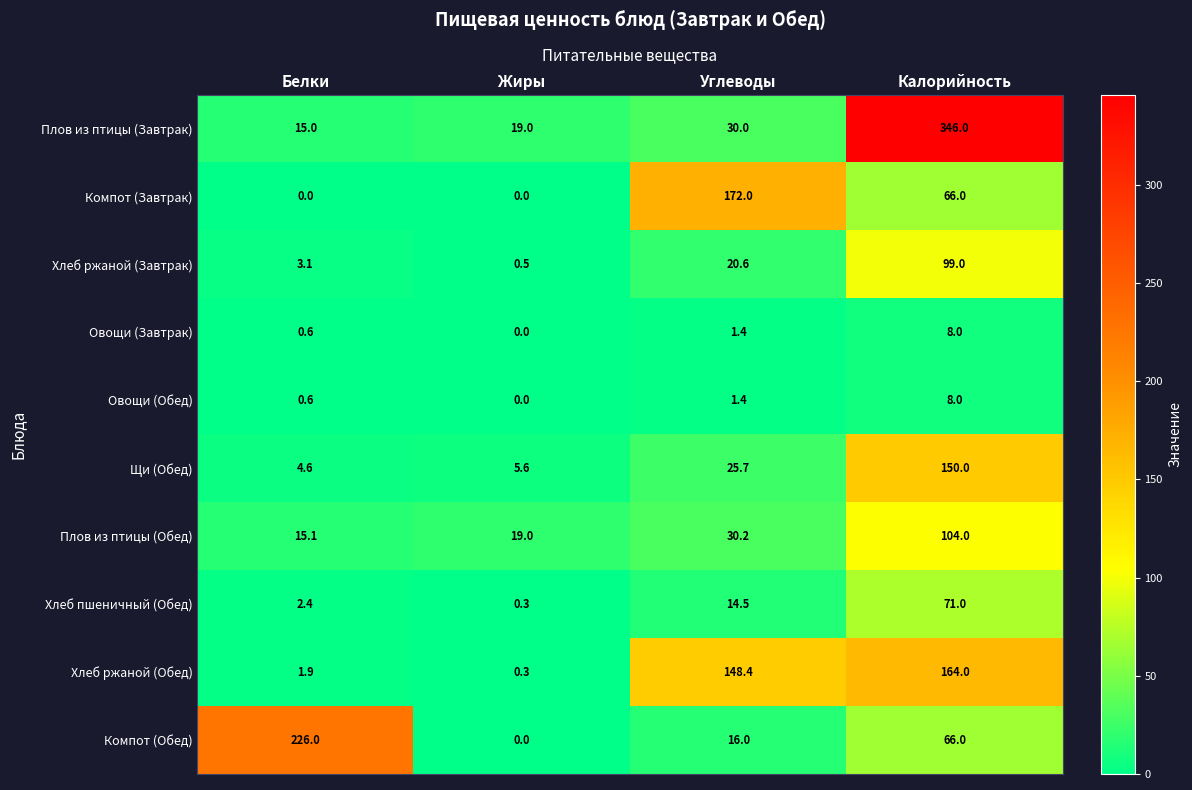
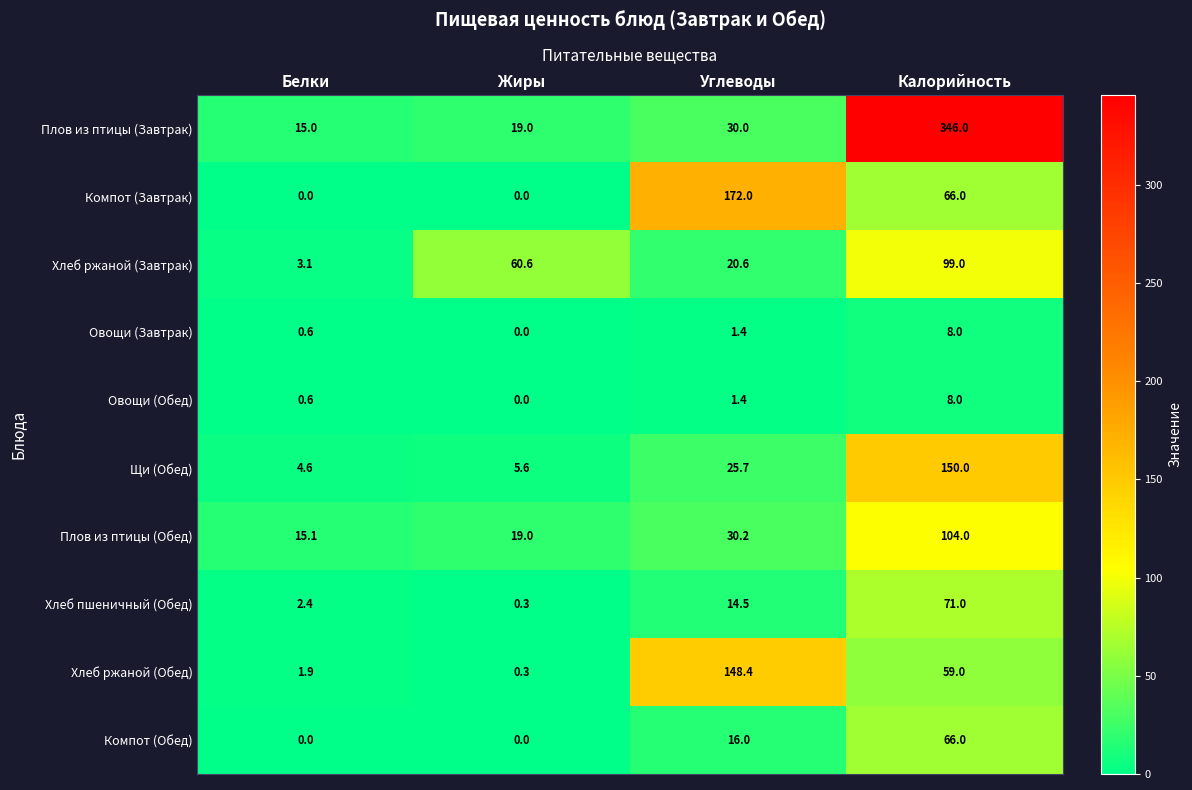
  {
    "Плов из птицы (Завтрак)": {
      "Белки": 15.0,
      "Жиры": 19.0,
      "Углеводы": 30.0,
      "Калорийность": 346.0
    },
    "Компот (Завтрак)": {
      "Белки": 0.0,
      "Жиры": 0.0,
      "Углеводы": 172.0,
      "Калорийность": 66.0
    },
    "Хлеб ржаной (Завтрак)": {
      "Белки": 3.1,
-     "Жиры": 0.5,
+     "Жиры": 60.6,
      "Углеводы": 20.6,
      "Калорийность": 99.0
    },
    "Овощи (Завтрак)": {
      "Белки": 0.6,
      "Жиры": 0.0,
      "Углеводы": 1.4,
      "Калорийность": 8.0
    },
    "Овощи (Обед)": {
      "Белки": 0.6,
      "Жиры": 0.0,
      "Углеводы": 1.4,
      "Калорийность": 8.0
    },
    "Щи (Обед)": {
      "Белки": 4.6,
      "Жиры": 5.6,
      "Углеводы": 25.7,
      "Калорийность": 150.0
    },
    "Плов из птицы (Обед)": {
      "Белки": 15.1,
      "Жиры": 19.0,
      "Углеводы": 30.2,
      "Калорийность": 104.0
    },
    "Хлеб пшеничный (Обед)": {
      "Белки": 2.4,
      "Жиры": 0.3,
      "Углеводы": 14.5,
      "Калорийность": 71.0
    },
    "Хлеб ржаной (Обед)": {
      "Белки": 1.9,
      "Жиры": 0.3,
      "Углеводы": 148.4,
-     "Калорийность": 164.0
+     "Калорийность": 59.0
    },
    "Компот (Обед)": {
-     "Белки": 226.0,
+     "Белки": 0.0,
      "Жиры": 0.0,
      "Углеводы": 16.0,
      "Калорийность": 66.0
    }
  }
